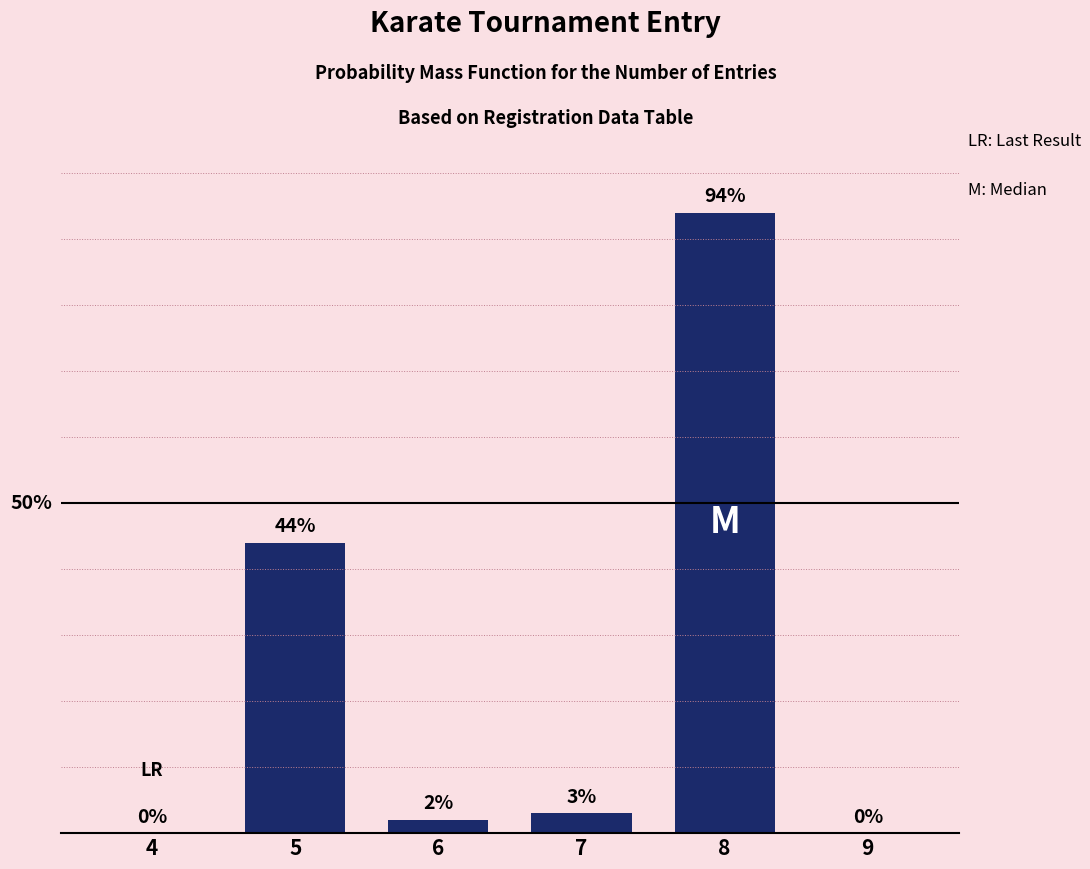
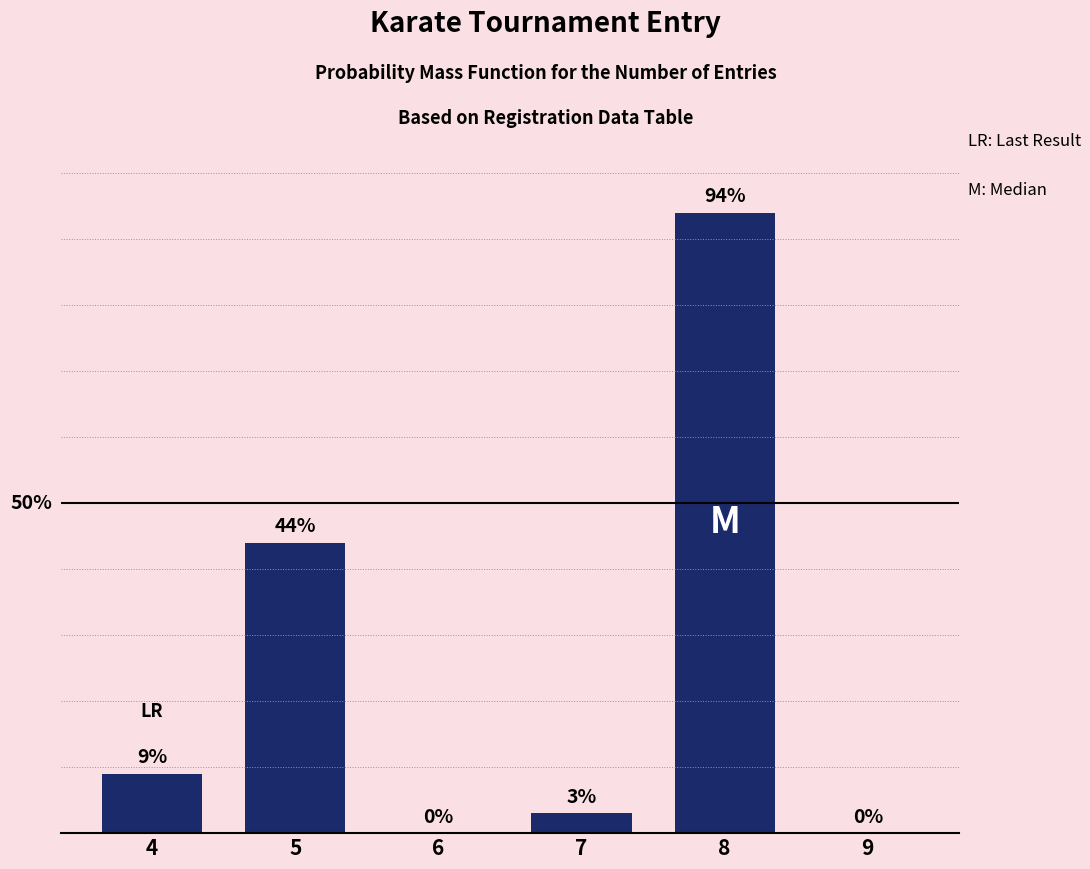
  {
-   "4": "0%",
+   "4": "9%",
    "5": "44%",
-   "6": "2%",
+   "6": "0%",
    "7": "3%",
    "8": "94%",
    "9": "0%"
  }
